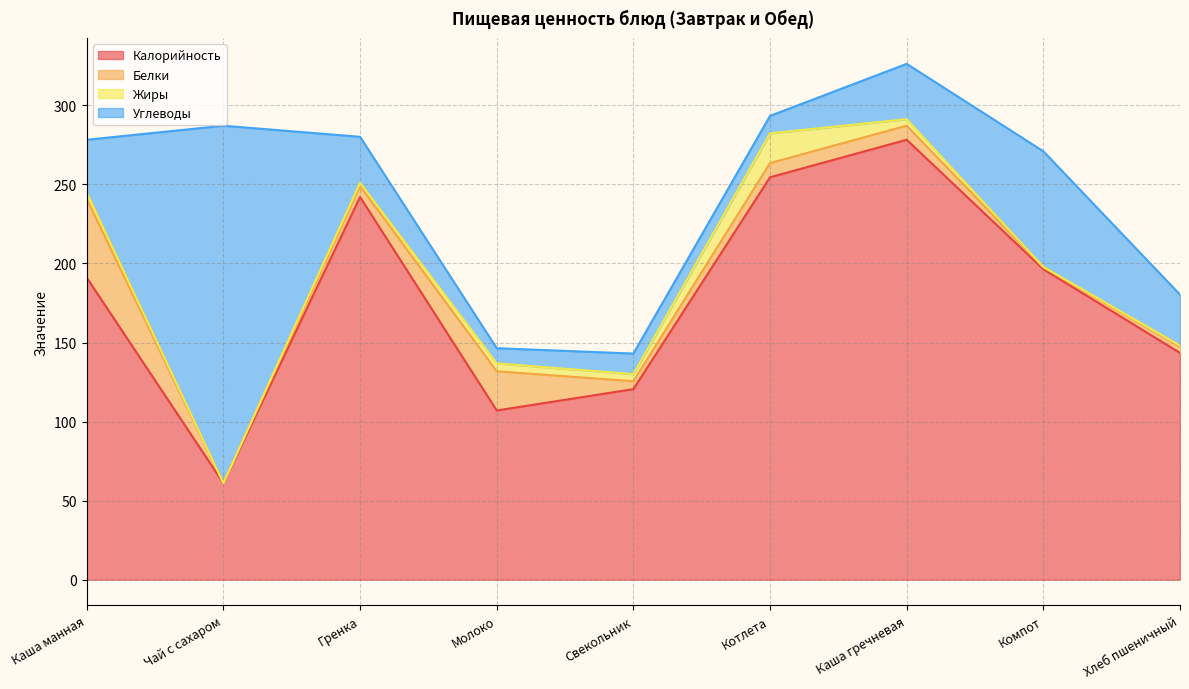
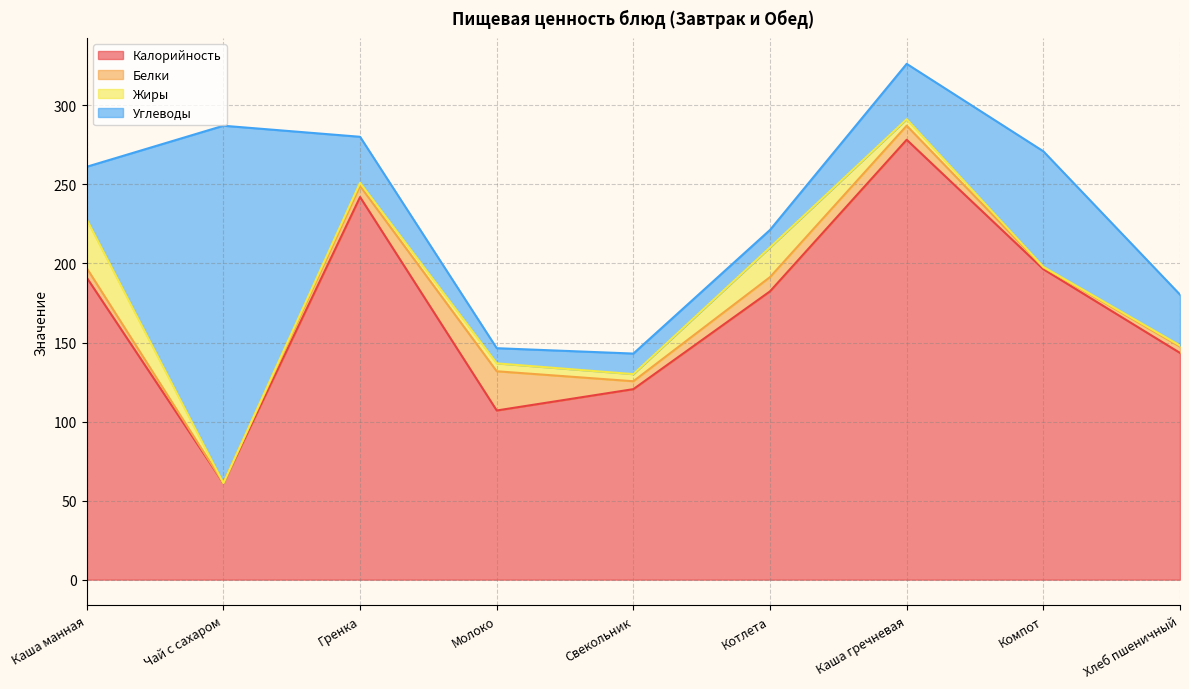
  {
    "Калорийность": {
      "Каша манная": 191,
      "Гренка": 242,
      "Молоко": 107,
      "Свекольник": 121,
-     "Котлета": 254,
+     "Котлета": 182,
      "Каша гречневая": 278,
      "Хлеб пшеничный": 143
    },
    "Белки": {
-     "Каша манная": 50,
+     "Каша манная": 6,
      "Гренка": 7,
      "Молоко": 25,
      "Свекольник": 5,
      "Котлета": 9,
      "Каша гречневая": 9
    },
    "Жиры": {
-     "Каша манная": 4,
+     "Каша манная": 31,
      "Гренка": 2,
      "Молоко": 5,
      "Свекольник": 5,
      "Котлета": 19,
      "Каша гречневая": 4
    },
    "Углеводы": {
      "Каша манная": 33,
      "Чай с сахаром": 226,
      "Гренка": 29,
      "Молоко": 10,
      "Свекольник": 13,
      "Котлета": 11,
      "Каша гречневая": 35,
      "Компот": 73,
      "Хлеб пшеничный": 32
    }
  }
